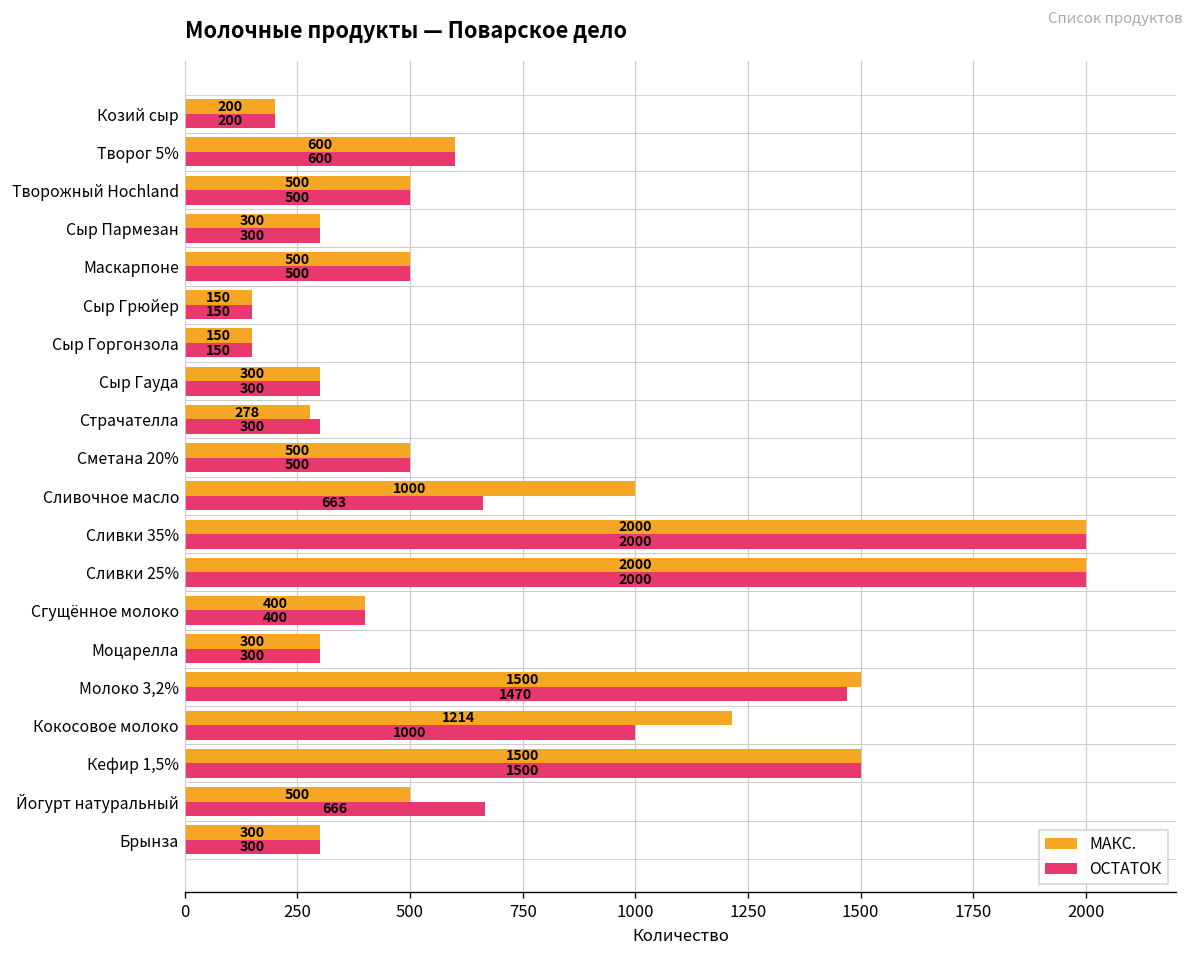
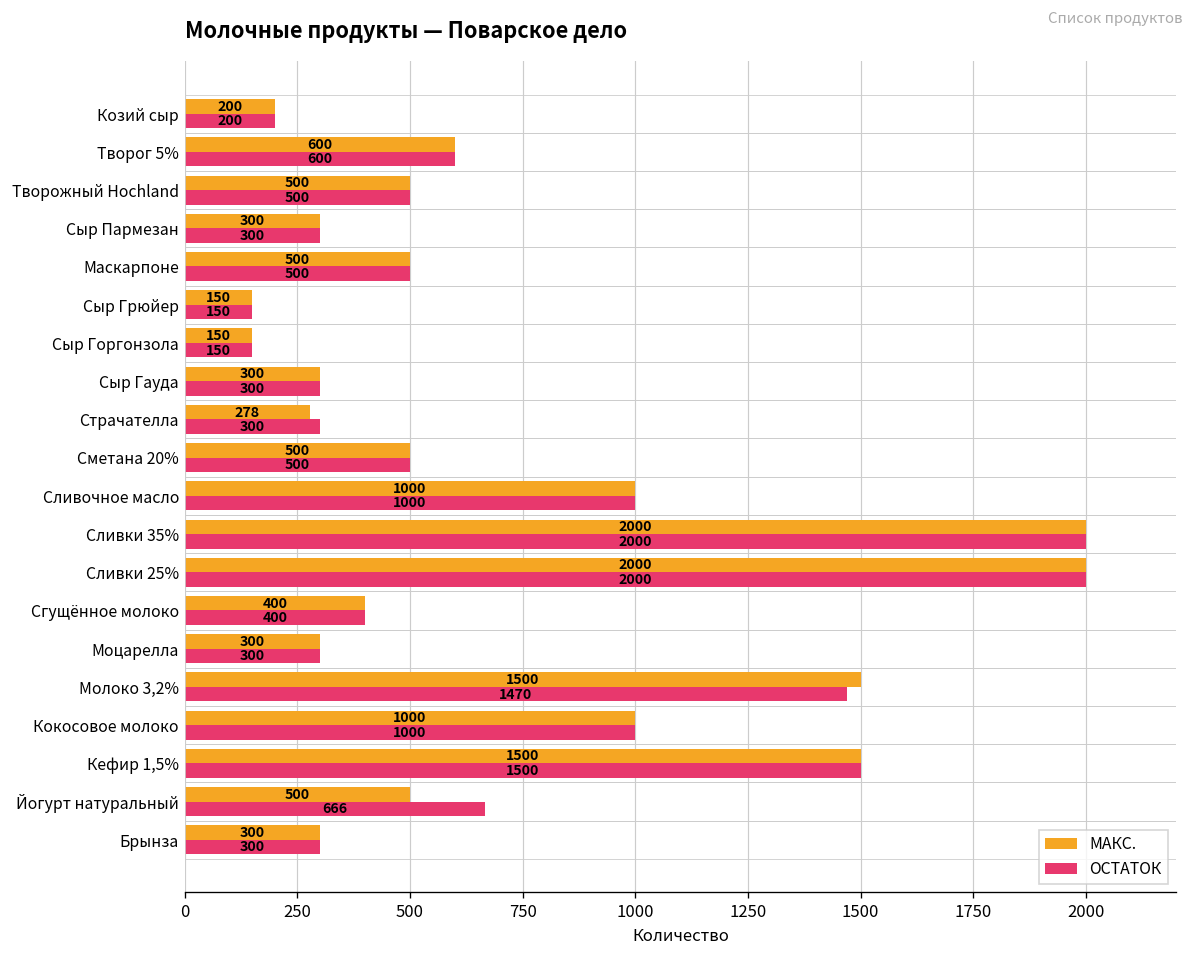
  {
    "МАКС.": {
      "Козий сыр": 200,
      "Творог 5%": 600,
      "Творожный Hochland": 500,
      "Сыр Пармезан": 300,
      "Маскарпоне": 500,
      "Сыр Грюйер": 150,
      "Сыр Горгонзола": 150,
      "Сыр Гауда": 300,
      "Страчателла": 278,
      "Сметана 20%": 500,
      "Сливочное масло": 1000,
      "Сливки 35%": 2000,
      "Сливки 25%": 2000,
      "Сгущённое молоко": 400,
      "Моцарелла": 300,
      "Молоко 3,2%": 1500,
-     "Кокосовое молоко": 1214,
+     "Кокосовое молоко": 1000,
      "Кефир 1,5%": 1500,
      "Йогурт натуральный": 500,
      "Брынза": 300
    },
    "ОСТАТОК": {
      "Козий сыр": 200,
      "Творог 5%": 600,
      "Творожный Hochland": 500,
      "Сыр Пармезан": 300,
      "Маскарпоне": 500,
      "Сыр Грюйер": 150,
      "Сыр Горгонзола": 150,
      "Сыр Гауда": 300,
      "Страчателла": 300,
      "Сметана 20%": 500,
-     "Сливочное масло": 663,
+     "Сливочное масло": 1000,
      "Сливки 35%": 2000,
      "Сливки 25%": 2000,
      "Сгущённое молоко": 400,
      "Моцарелла": 300,
      "Молоко 3,2%": 1470,
      "Кокосовое молоко": 1000,
      "Кефир 1,5%": 1500,
      "Йогурт натуральный": 666,
      "Брынза": 300
    }
  }
